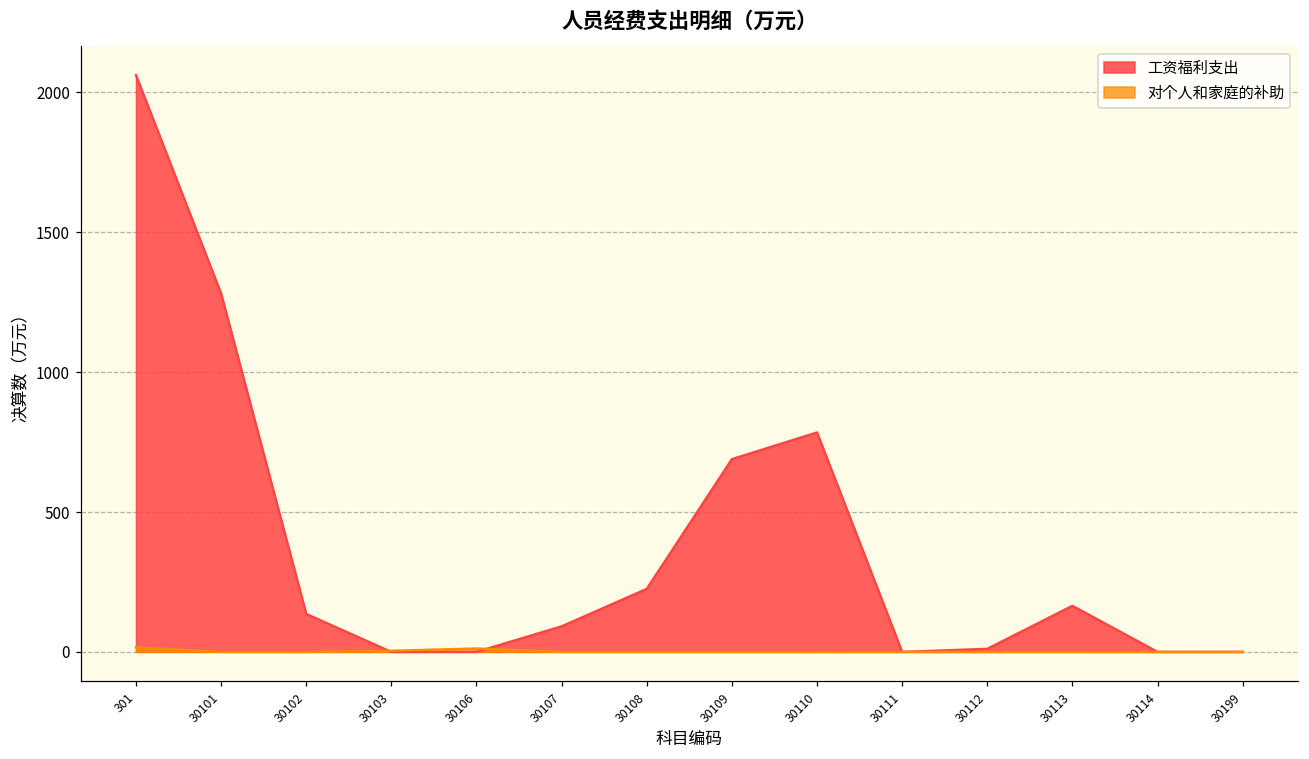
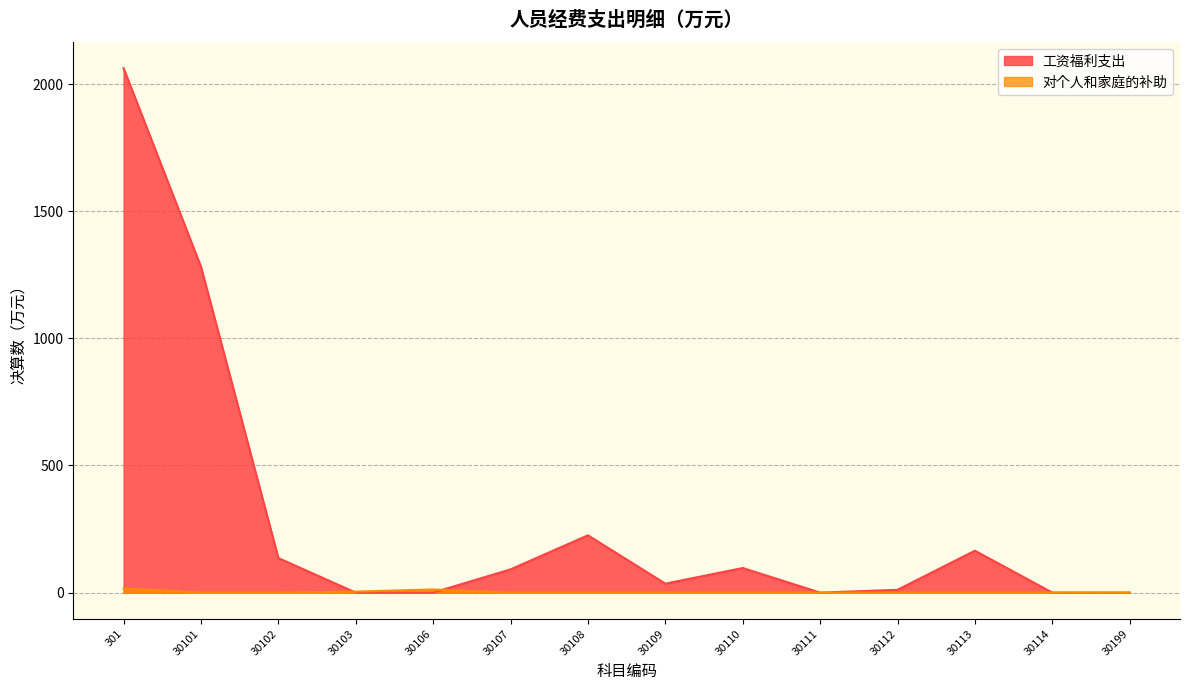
  {
    "工资福利支出": {
      "301": 2060,
      "30101": 1280,
      "30102": 140,
      "30106": 0,
      "30107": 90,
      "30108": 230,
-     "30109": 690,
-     "30110": 780,
+     "30109": 40,
+     "30110": 100,
      "30112": 10,
      "30113": 160
    },
    "对个人和家庭的补助": {
      "301": 20,
      "30101": 0,
      "30102": 0,
      "30106": 10,
      "30107": 0,
      "30108": 0,
      "30109": 0,
      "30110": 0,
      "30112": 0,
      "30113": 0
    }
  }
